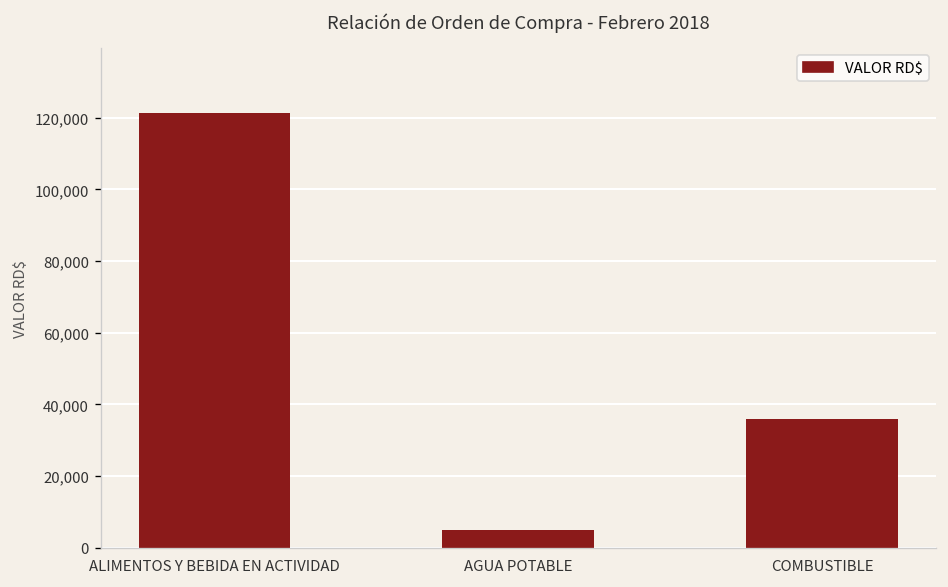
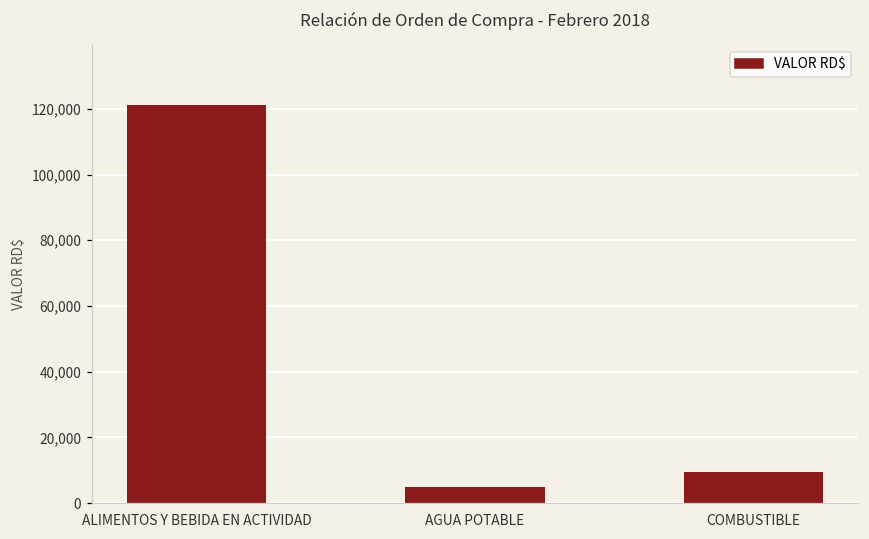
  {
    "ALIMENTOS Y BEBIDA EN ACTIVIDAD": "121,000",
    "AGUA POTABLE": "5,000",
-   "COMBUSTIBLE": "36,000"
+   "COMBUSTIBLE": "9,000"
  }
